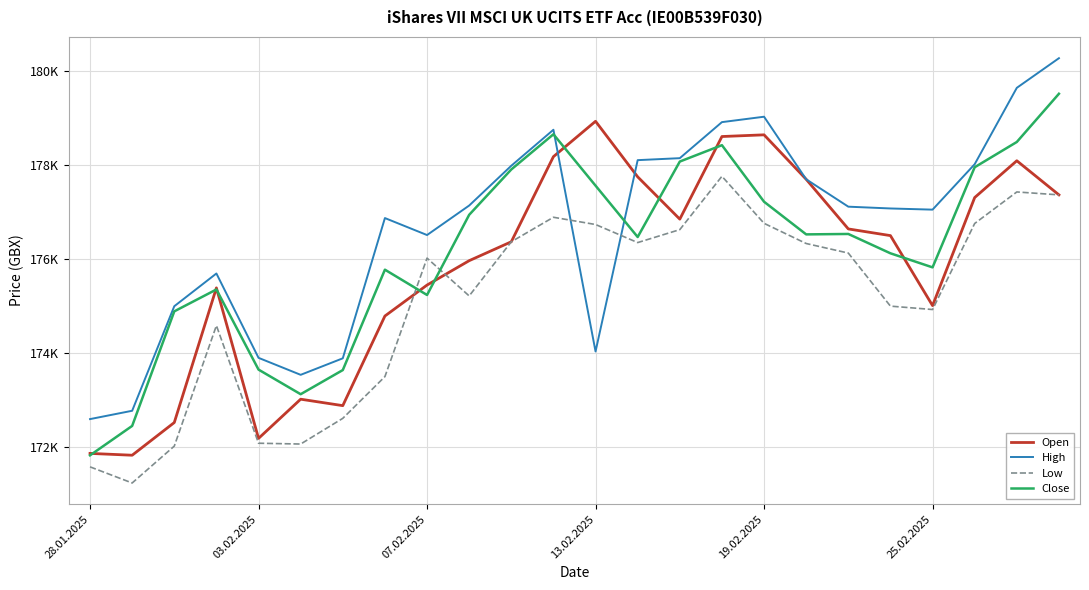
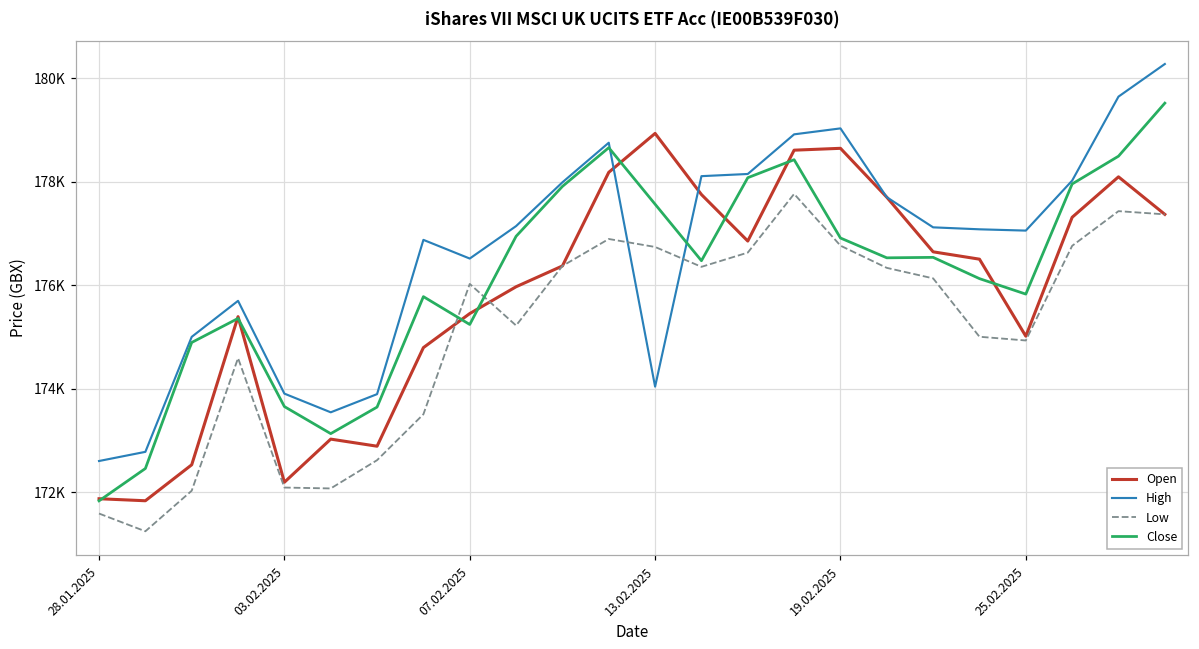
  {
    "Open": {
      "03.02.2025": 172200,
      "07.02.2025": 175500,
      "13.02.2025": 178900,
      "19.02.2025": 178600,
      "25.02.2025": 175000
    },
    "High": {
      "28.01.2025": 172600,
      "03.02.2025": 173900,
      "07.02.2025": 176500,
      "13.02.2025": 174000,
      "19.02.2025": 179000,
      "25.02.2025": 177100
    },
    "Low": {
      "28.01.2025": 171600,
      "03.02.2025": 172100,
      "07.02.2025": 176000,
      "13.02.2025": 176700,
      "19.02.2025": 176800,
      "25.02.2025": 174900
    },
    "Close": {
      "03.02.2025": 173700,
      "07.02.2025": 175200,
      "13.02.2025": 177600,
-     "19.02.2025": 177200,
+     "19.02.2025": 176900,
      "25.02.2025": 175800
    }
  }
